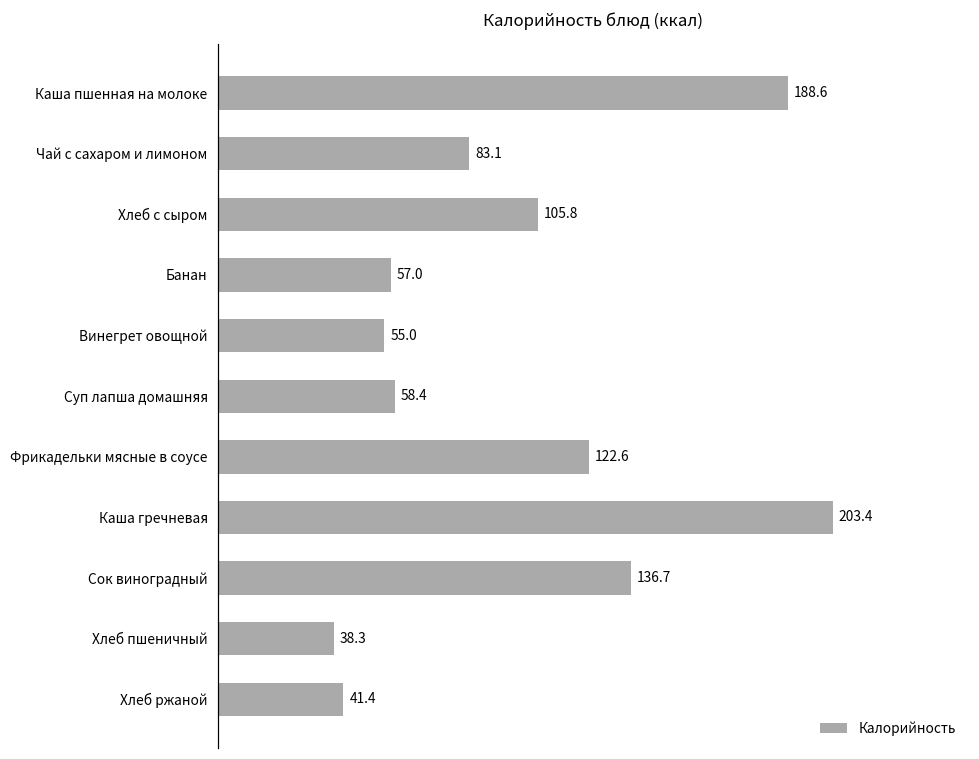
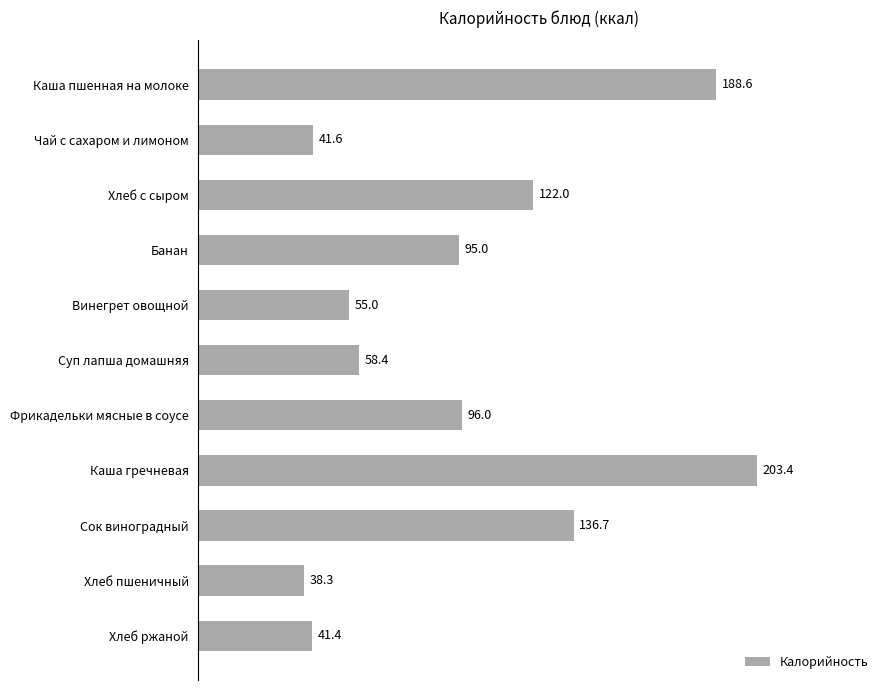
  {
    "Каша пшенная на молоке": 188.6,
-   "Чай с сахаром и лимоном": 83.1,
-   "Хлеб с сыром": 105.8,
-   "Банан": 57.0,
+   "Чай с сахаром и лимоном": 41.6,
+   "Хлеб с сыром": 122.0,
+   "Банан": 95.0,
    "Винегрет овощной": 55.0,
    "Суп лапша домашняя": 58.4,
-   "Фрикадельки мясные в соусе": 122.6,
+   "Фрикадельки мясные в соусе": 96.0,
    "Каша гречневая": 203.4,
    "Сок виноградный": 136.7,
    "Хлеб пшеничный": 38.3,
    "Хлеб ржаной": 41.4
  }
